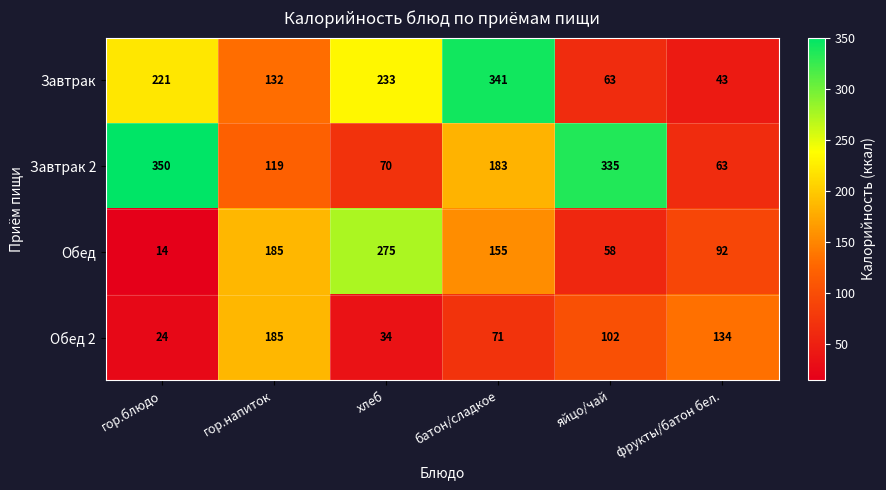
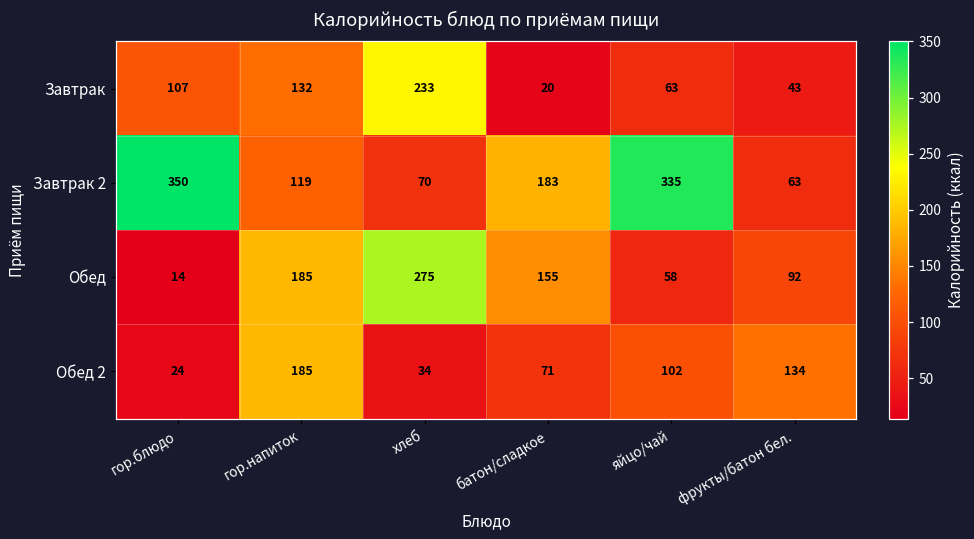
  {
    "Завтрак": {
-     "гор.блюдо": 221,
+     "гор.блюдо": 107,
      "гор.напиток": 132,
      "хлеб": 233,
-     "батон/сладкое": 341,
+     "батон/сладкое": 20,
      "яйцо/чай": 63,
      "фрукты/батон бел.": 43
    },
    "Завтрак 2": {
      "гор.блюдо": 350,
      "гор.напиток": 119,
      "хлеб": 70,
      "батон/сладкое": 183,
      "яйцо/чай": 335,
      "фрукты/батон бел.": 63
    },
    "Обед": {
      "гор.блюдо": 14,
      "гор.напиток": 185,
      "хлеб": 275,
      "батон/сладкое": 155,
      "яйцо/чай": 58,
      "фрукты/батон бел.": 92
    },
    "Обед 2": {
      "гор.блюдо": 24,
      "гор.напиток": 185,
      "хлеб": 34,
      "батон/сладкое": 71,
      "яйцо/чай": 102,
      "фрукты/батон бел.": 134
    }
  }
